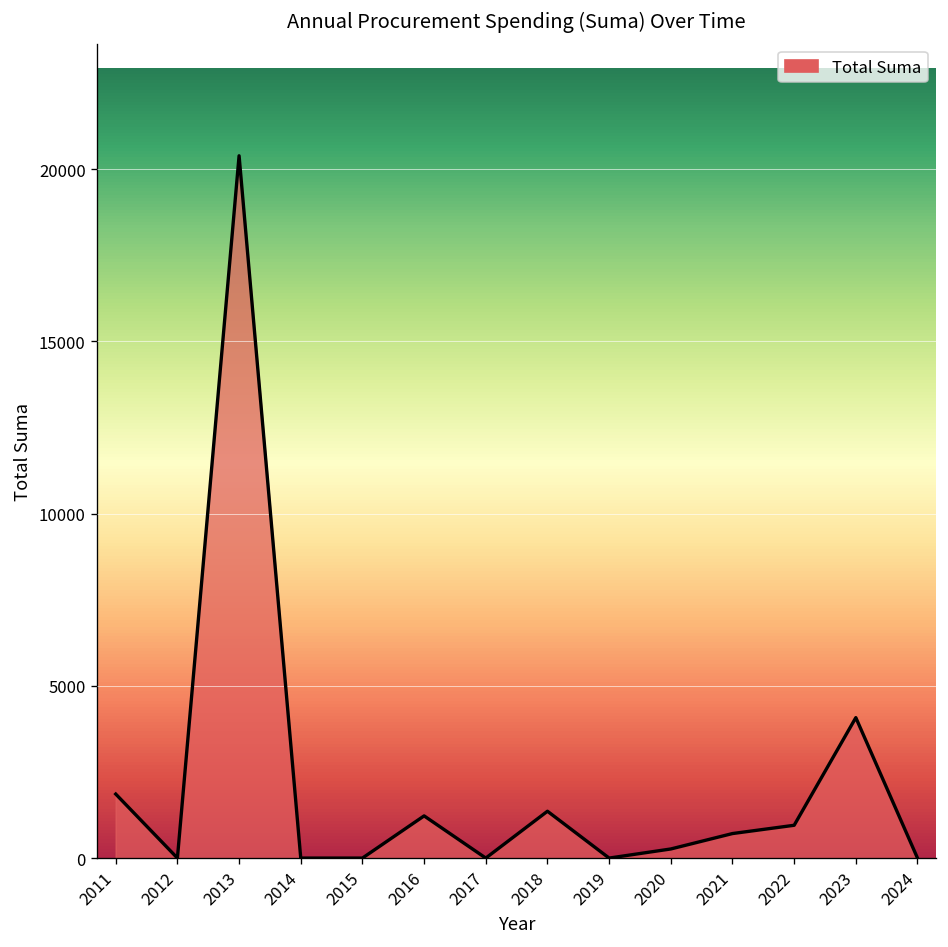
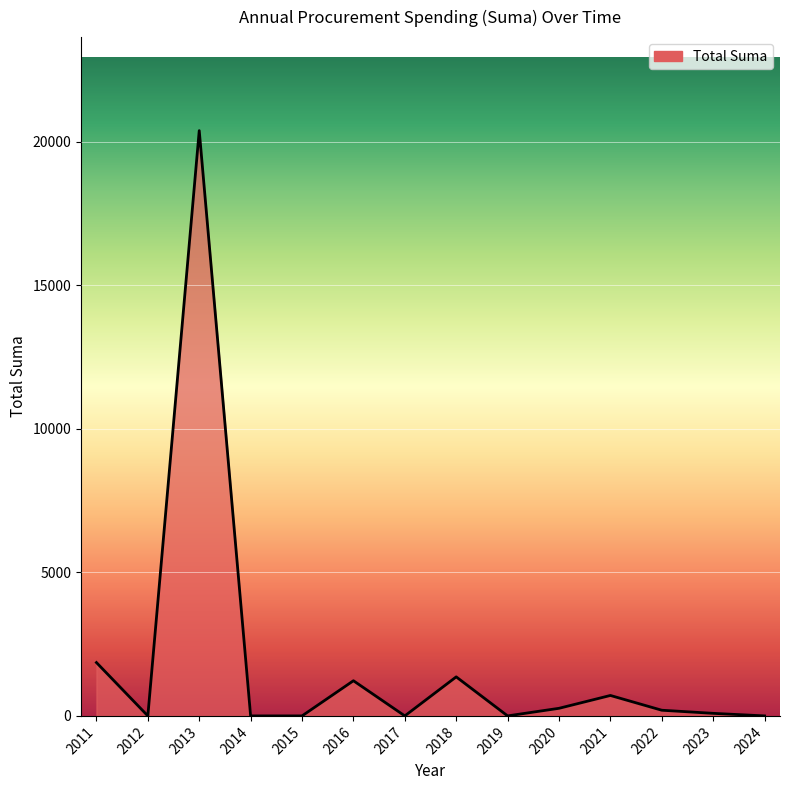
  {
    "2011": 1900,
    "2012": 0,
    "2013": 20400,
    "2014": 0,
    "2015": 0,
    "2016": 1200,
    "2017": 0,
    "2018": 1400,
    "2019": 0,
    "2020": 300,
    "2021": 700,
-   "2022": 1000,
-   "2023": 4100,
+   "2022": 200,
+   "2023": 100,
    "2024": 0
  }
